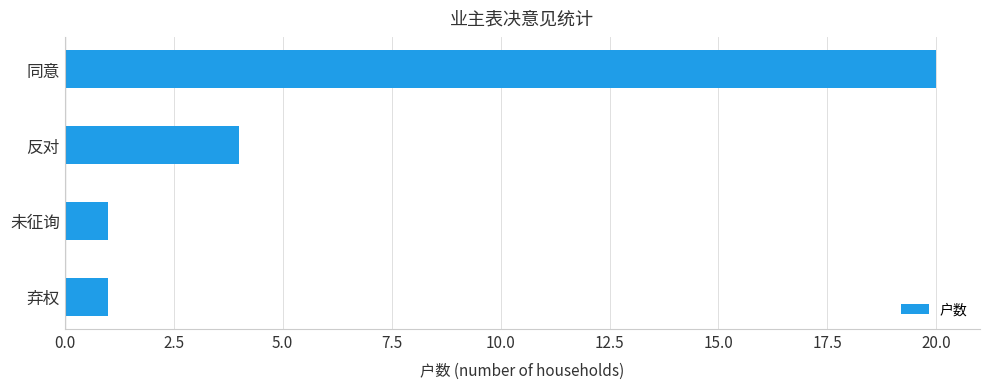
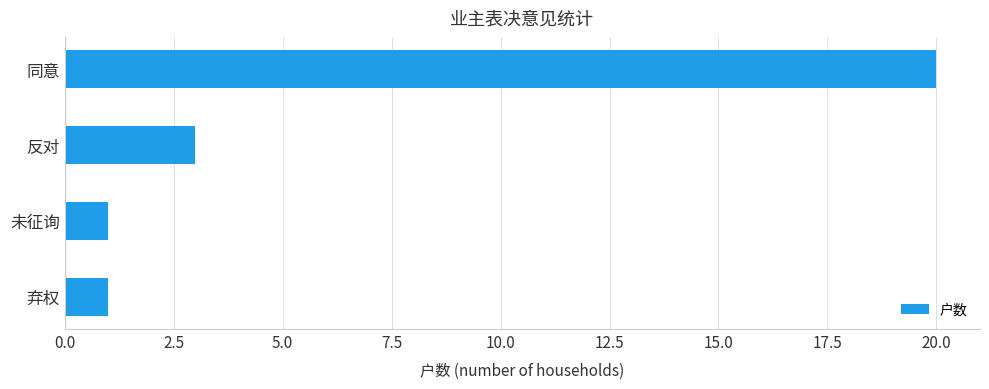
  {
    "同意": 20,
-   "反对": 4,
+   "反对": 3,
    "未征询": 1,
    "弃权": 1
  }
